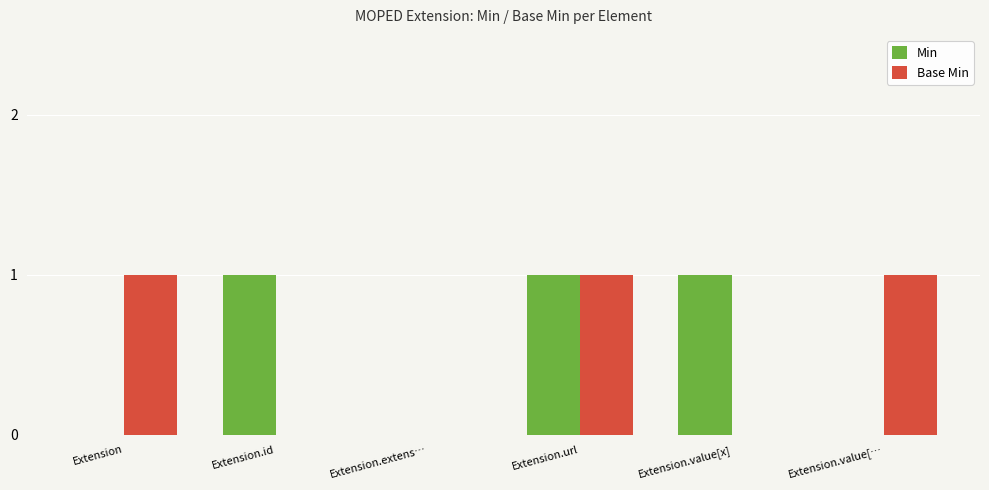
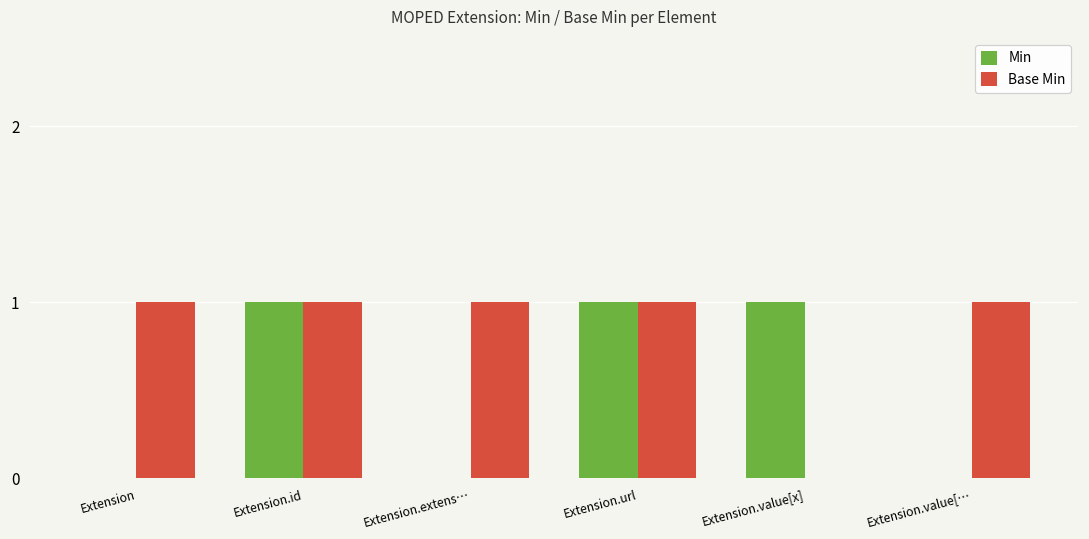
  {
    "Min": {
      "Extension": 0,
      "Extension.id": 1,
      "Extension.extens…": 0,
      "Extension.url": 1,
      "Extension.value[x]": 1,
      "Extension.value[…": 0
    },
    "Base Min": {
      "Extension": 1,
-     "Extension.id": 0,
-     "Extension.extens…": 0,
+     "Extension.id": 1,
+     "Extension.extens…": 1,
      "Extension.url": 1,
      "Extension.value[x]": 0,
      "Extension.value[…": 1
    }
  }
